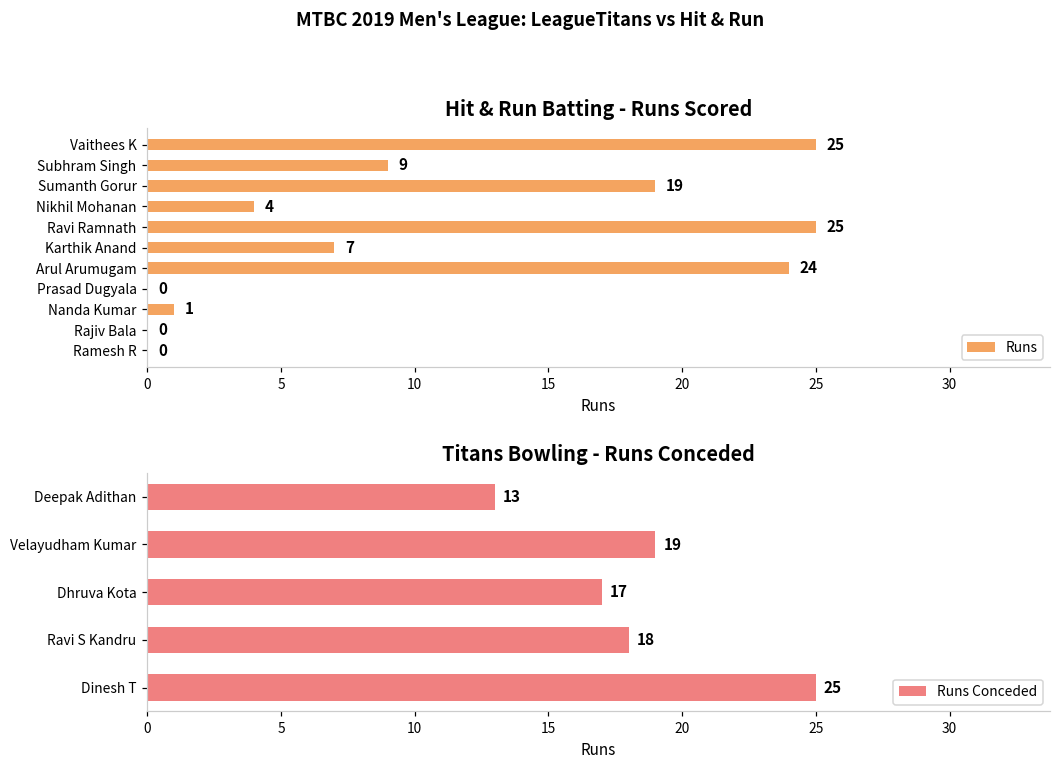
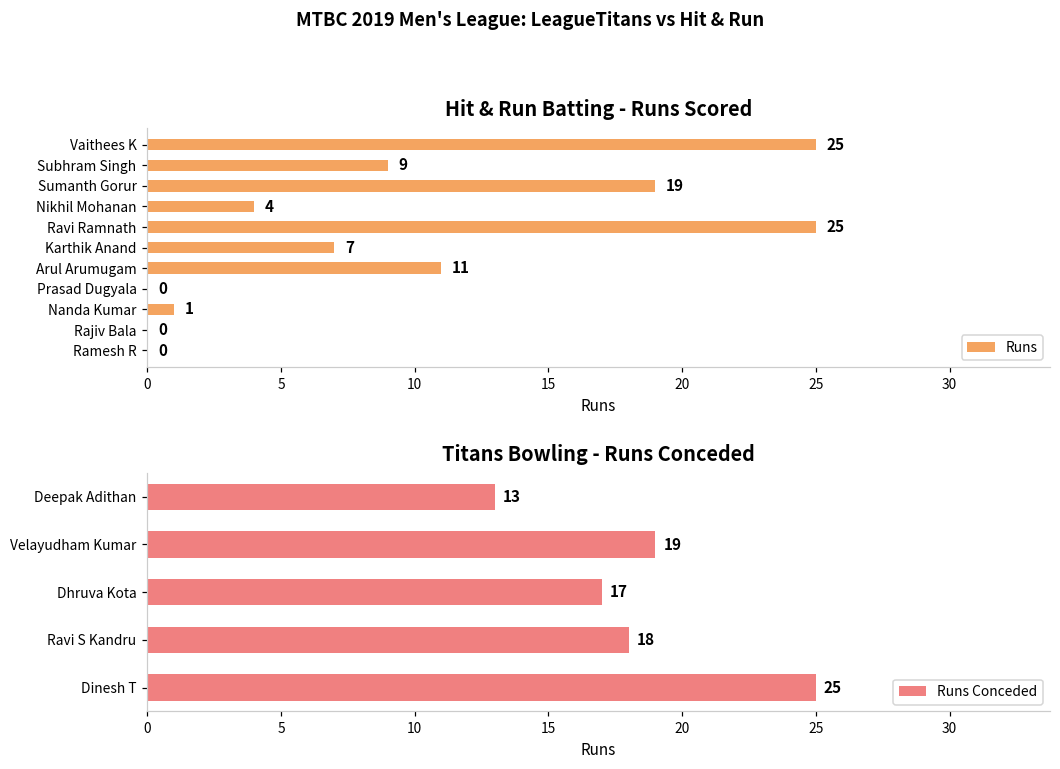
  {
    "Hit & Run Batting - Runs Scored": {
      "Vaithees K": 25,
      "Subhram Singh": 9,
      "Sumanth Gorur": 19,
      "Nikhil Mohanan": 4,
      "Ravi Ramnath": 25,
      "Karthik Anand": 7,
-     "Arul Arumugam": 24,
+     "Arul Arumugam": 11,
      "Prasad Dugyala": 0,
      "Nanda Kumar": 1,
      "Rajiv Bala": 0,
      "Ramesh R": 0
    },
    "Titans Bowling - Runs Conceded": {
      "Deepak Adithan": 13,
      "Velayudham Kumar": 19,
      "Dhruva Kota": 17,
      "Ravi S Kandru": 18,
      "Dinesh T": 25
    }
  }
